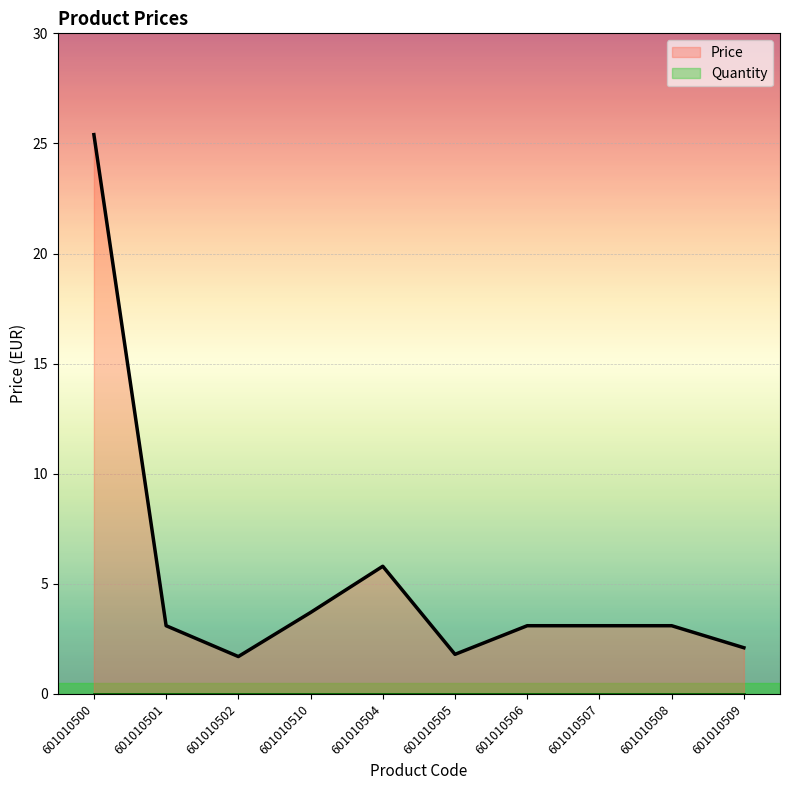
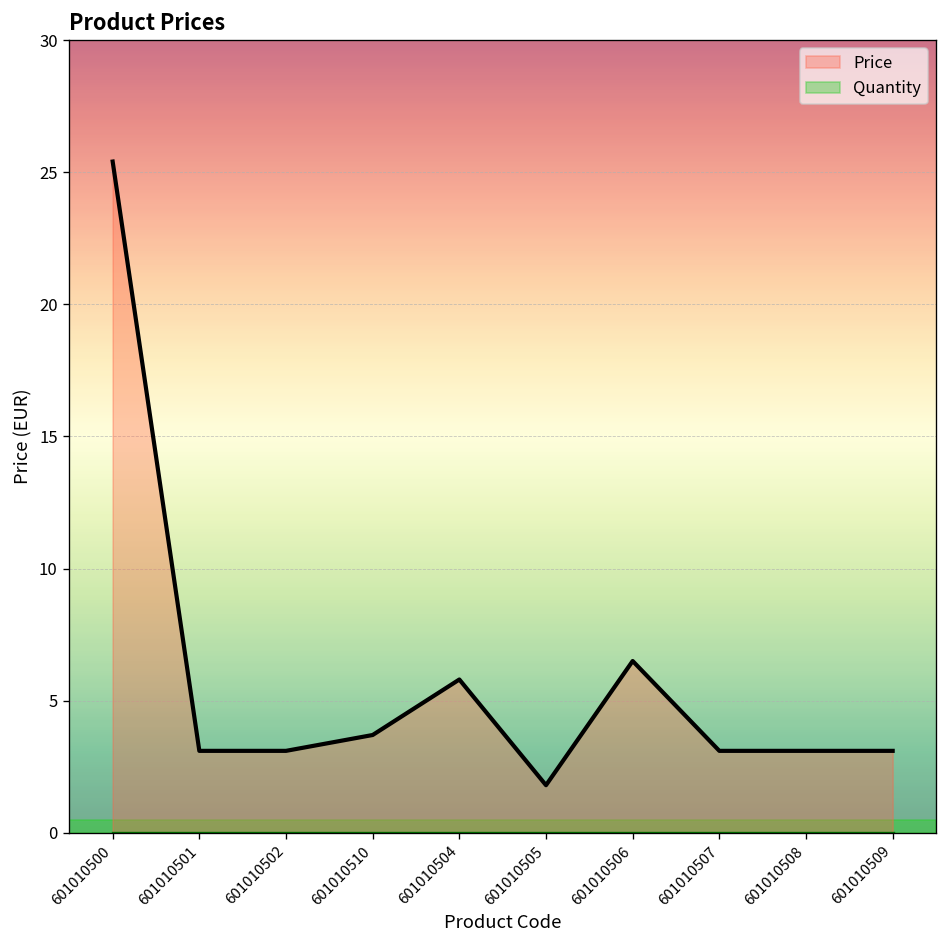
  {
    "Price": {
      "601010500": 25.4,
      "601010501": 3.1,
-     "601010502": 1.7,
+     "601010502": 3.1,
      "601010510": 3.7,
      "601010504": 5.8,
      "601010505": 1.8,
-     "601010506": 3.1,
+     "601010506": 6.5,
      "601010507": 3.1,
      "601010508": 3.1,
-     "601010509": 2.1
+     "601010509": 3.1
    }
  }
